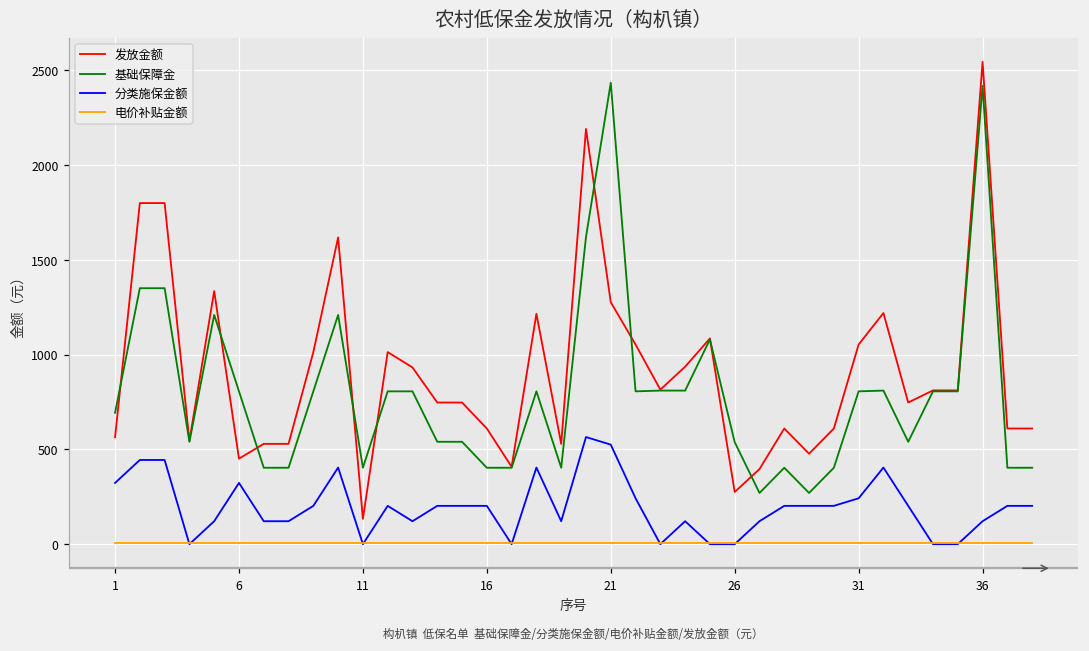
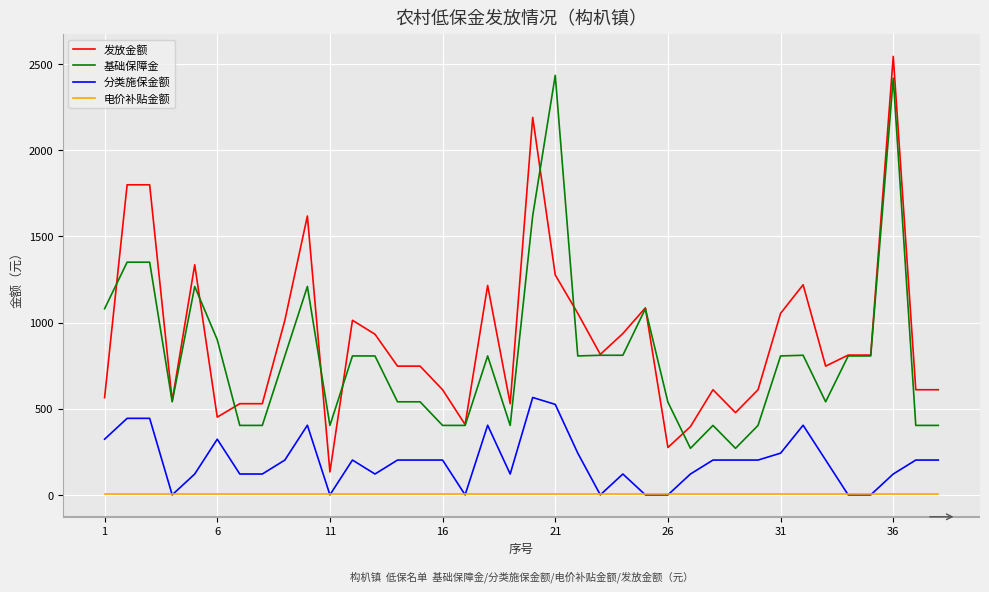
  {
    "发放金额": {
      "1": 560,
      "6": 450,
      "11": 130,
      "16": 610,
      "21": 1280,
      "26": 280,
      "31": 1050,
      "36": 2540
    },
    "基础保障金": {
-     "1": 690,
-     "6": 810,
+     "1": 1080,
+     "6": 900,
      "11": 400,
      "16": 400,
      "21": 2430,
      "26": 540,
      "31": 810,
      "36": 2420
    },
    "分类施保金额": {
      "1": 320,
      "6": 320,
      "16": 200,
      "21": 530,
      "31": 240,
      "36": 120
    },
    "电价补贴金额": {
      "1": 10,
      "6": 10,
      "16": 10,
      "21": 10,
      "31": 10,
      "36": 10
    }
  }
